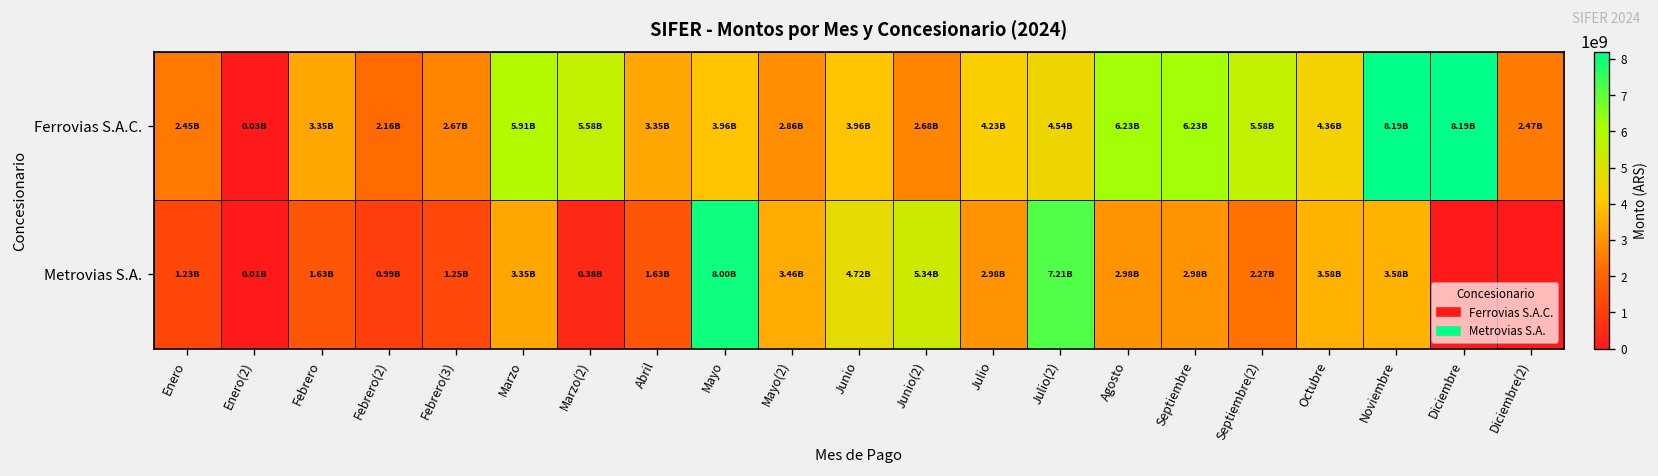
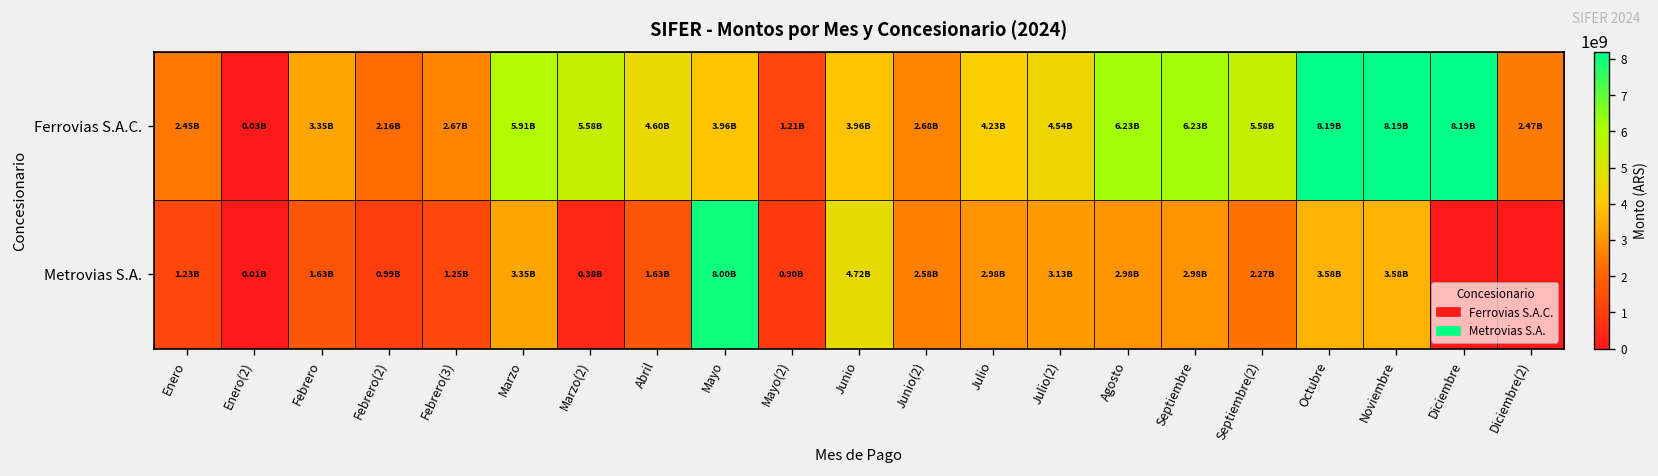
  {
    "Ferrovias S.A.C.": {
      "Enero": "2.45B",
      "Enero(2)": "0.03B",
      "Febrero": "3.35B",
      "Febrero(2)": "2.16B",
      "Febrero(3)": "2.67B",
      "Marzo": "5.91B",
      "Marzo(2)": "5.58B",
-     "Abril": "3.35B",
+     "Abril": "4.60B",
      "Mayo": "3.96B",
-     "Mayo(2)": "2.86B",
+     "Mayo(2)": "1.21B",
      "Junio": "3.96B",
      "Junio(2)": "2.68B",
      "Julio": "4.23B",
      "Julio(2)": "4.54B",
      "Agosto": "6.23B",
      "Septiembre": "6.23B",
      "Septiembre(2)": "5.58B",
-     "Octubre": "4.36B",
+     "Octubre": "8.19B",
      "Noviembre": "8.19B",
      "Diciembre": "8.19B",
      "Diciembre(2)": "2.47B"
    },
    "Metrovias S.A.": {
      "Enero": "1.23B",
      "Enero(2)": "0.01B",
      "Febrero": "1.63B",
      "Febrero(2)": "0.99B",
      "Febrero(3)": "1.25B",
      "Marzo": "3.35B",
      "Marzo(2)": "0.38B",
      "Abril": "1.63B",
      "Mayo": "8.00B",
-     "Mayo(2)": "3.46B",
+     "Mayo(2)": "0.90B",
      "Junio": "4.72B",
-     "Junio(2)": "5.34B",
+     "Junio(2)": "2.58B",
      "Julio": "2.98B",
-     "Julio(2)": "7.21B",
+     "Julio(2)": "3.13B",
      "Agosto": "2.98B",
      "Septiembre": "2.98B",
      "Septiembre(2)": "2.27B",
      "Octubre": "3.58B",
      "Noviembre": "3.58B"
    }
  }
